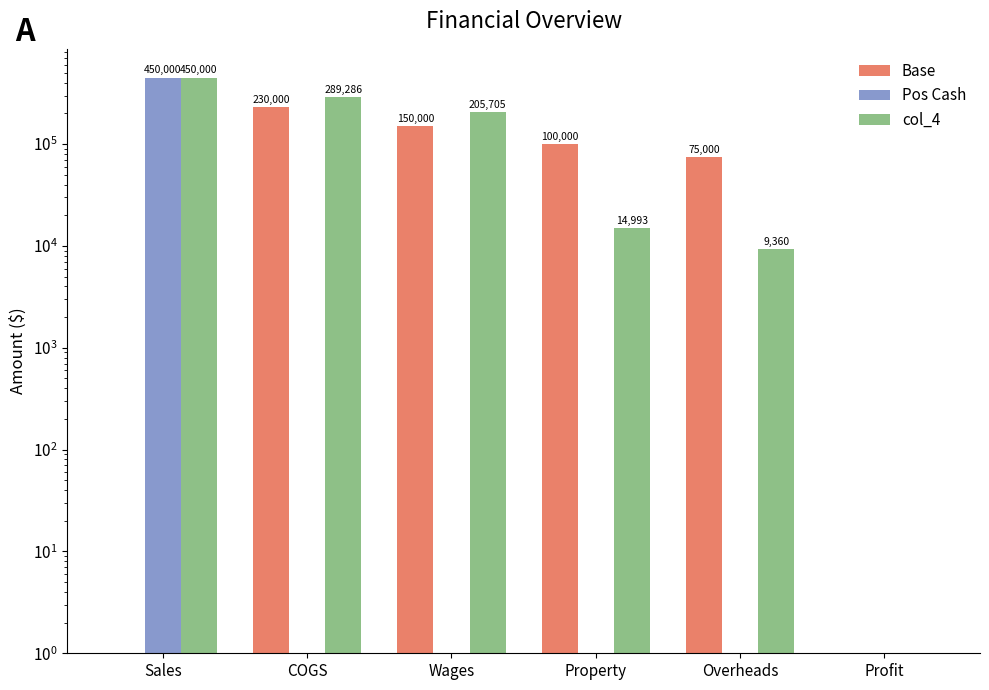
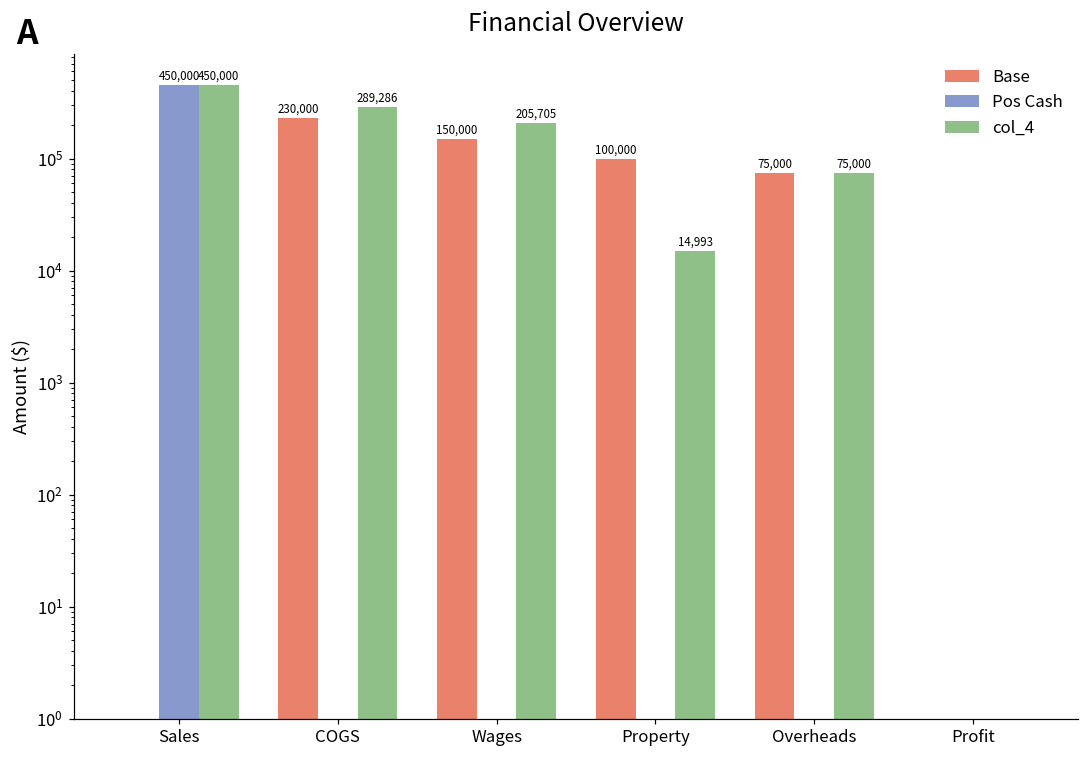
  {
    "Base": {
      "COGS": "230,000",
      "Wages": "150,000",
      "Property": "100,000",
      "Overheads": "75,000"
    },
    "Pos Cash": {
      "Sales": "450,000"
    },
    "col_4": {
      "Sales": "450,000",
      "COGS": "289,286",
      "Wages": "205,705",
      "Property": "14,993",
-     "Overheads": "9,360"
+     "Overheads": "75,000"
    }
  }
